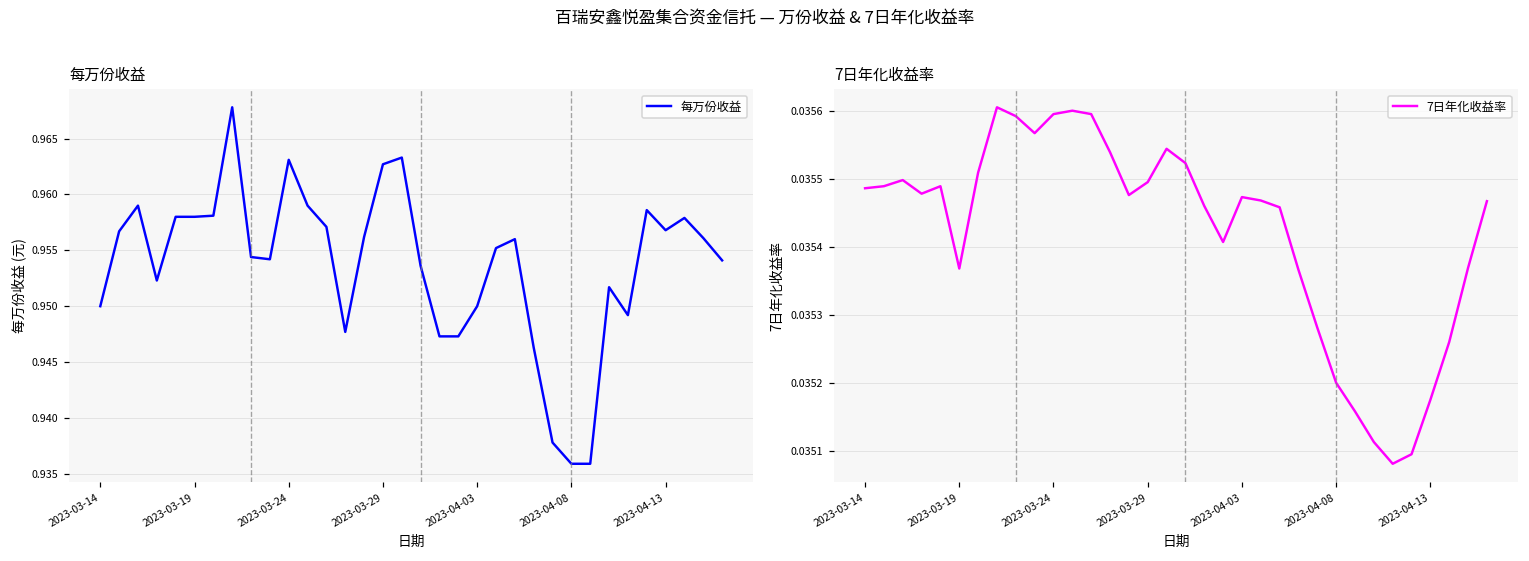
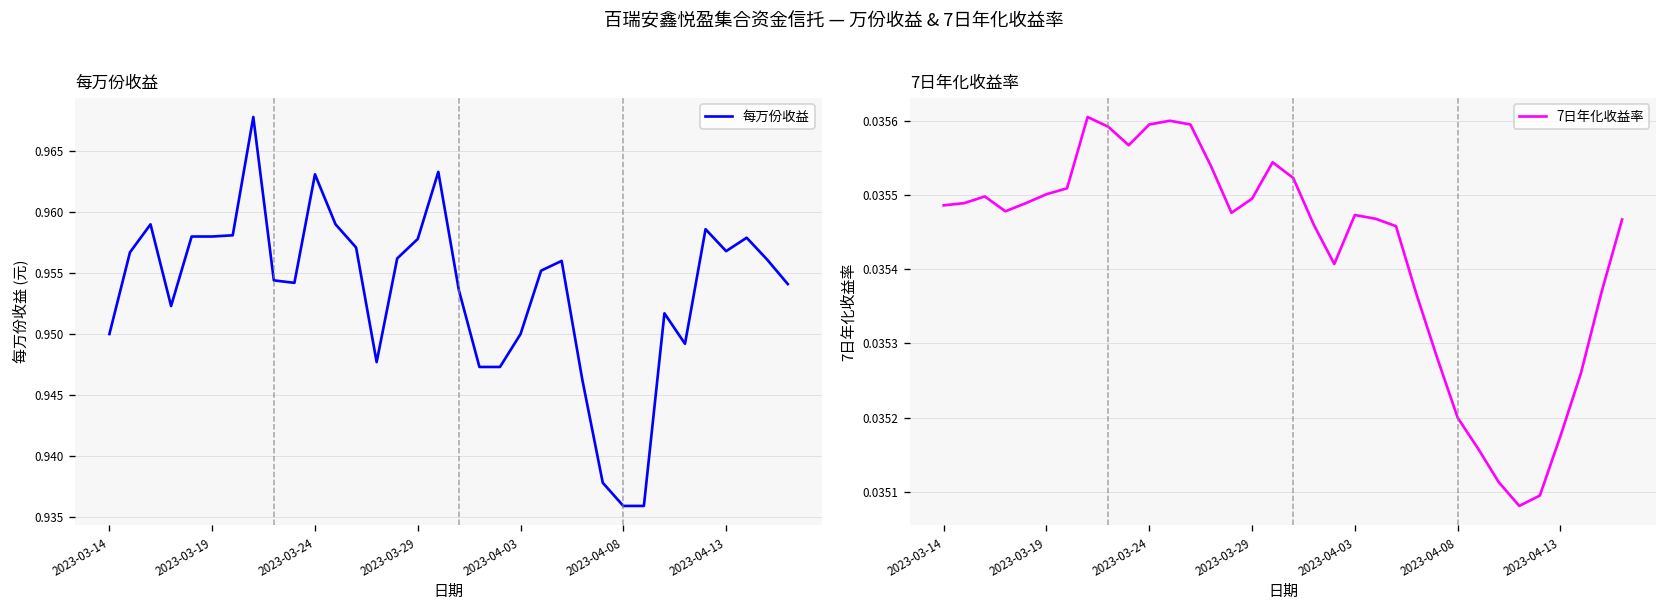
  {
    "每万份收益": {
      "2023-03-14": 0.9500,
      "2023-03-19": 0.9580,
      "2023-03-24": 0.9631,
-     "2023-03-29": 0.9627,
+     "2023-03-29": 0.9578,
      "2023-04-03": 0.9500,
      "2023-04-08": 0.9359,
      "2023-04-13": 0.9568
    },
    "7日年化收益率": {
      "2023-03-14": 0.03549,
-     "2023-03-19": 0.03537,
+     "2023-03-19": 0.03550,
      "2023-03-24": 0.03560,
      "2023-03-29": 0.03550,
      "2023-04-03": 0.03547,
      "2023-04-08": 0.03520,
      "2023-04-13": 0.03518
    }
  }
